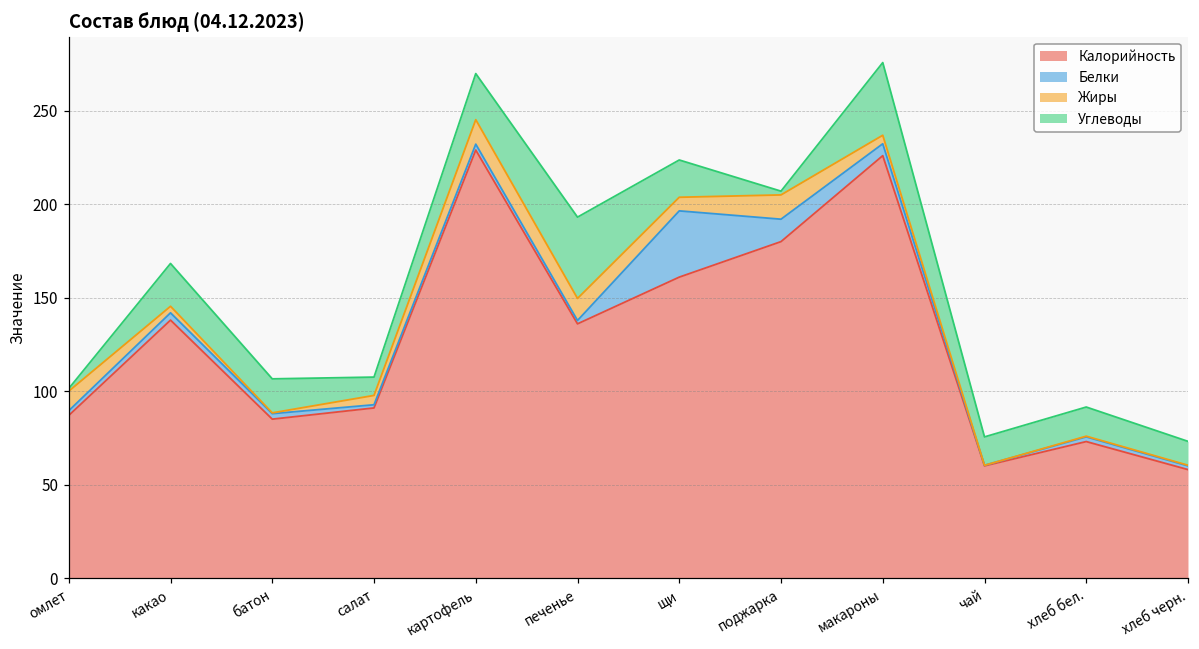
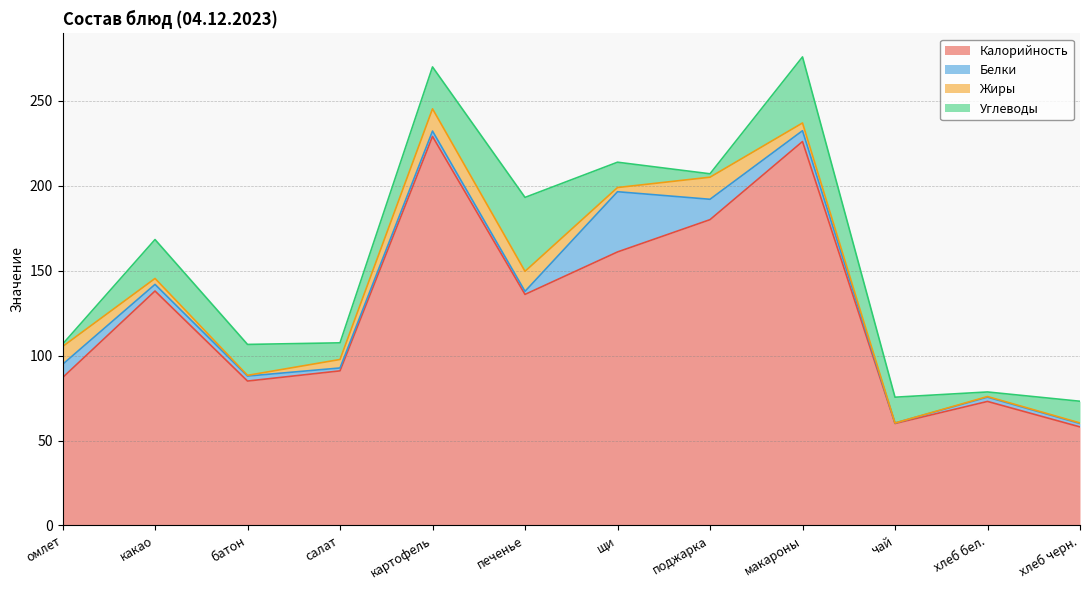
  {
    "Калорийность": {
      "омлет": 87,
      "какао": 138,
      "батон": 85,
      "салат": 91,
      "картофель": 229,
      "печенье": 136,
      "щи": 161,
      "поджарка": 180,
      "макароны": 226,
      "хлеб бел.": 73,
      "хлеб черн.": 58
    },
    "Белки": {
-     "омлет": 3,
+     "омлет": 8,
      "какао": 4,
      "салат": 2,
      "картофель": 3,
      "печенье": 2,
      "щи": 35,
      "поджарка": 12,
      "макароны": 6
    },
    "Жиры": {
      "какао": 4,
      "салат": 5,
      "картофель": 13,
      "печенье": 12,
-     "щи": 7,
+     "щи": 2,
      "поджарка": 13,
      "макароны": 5
    },
    "Углеводы": {
      "какао": 23,
      "батон": 18,
      "салат": 10,
      "картофель": 25,
      "печенье": 44,
-     "щи": 20,
+     "щи": 15,
      "поджарка": 2,
      "макароны": 39,
      "чай": 15,
-     "хлеб бел.": 16,
+     "хлеб бел.": 3,
      "хлеб черн.": 13
    }
  }
